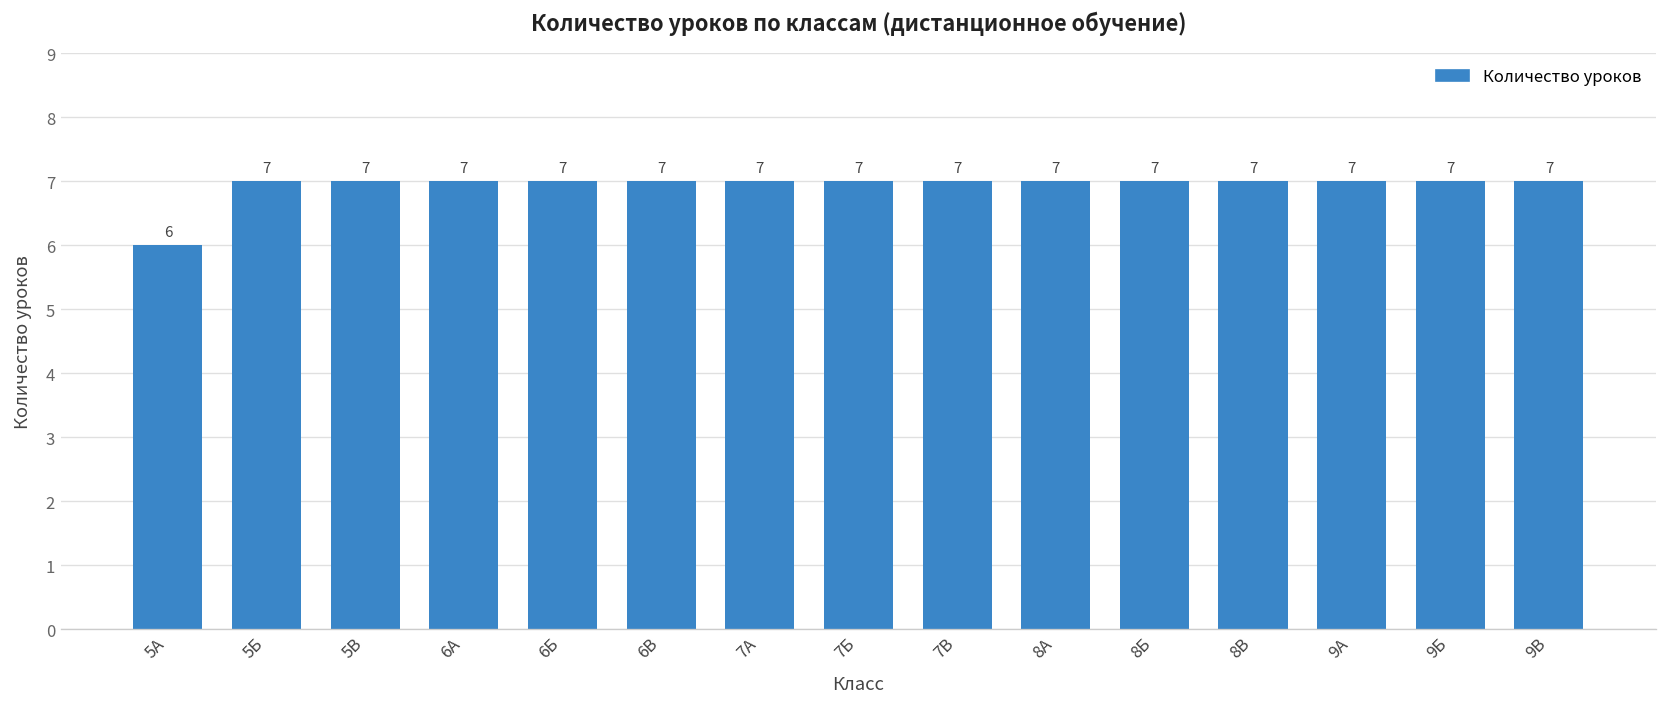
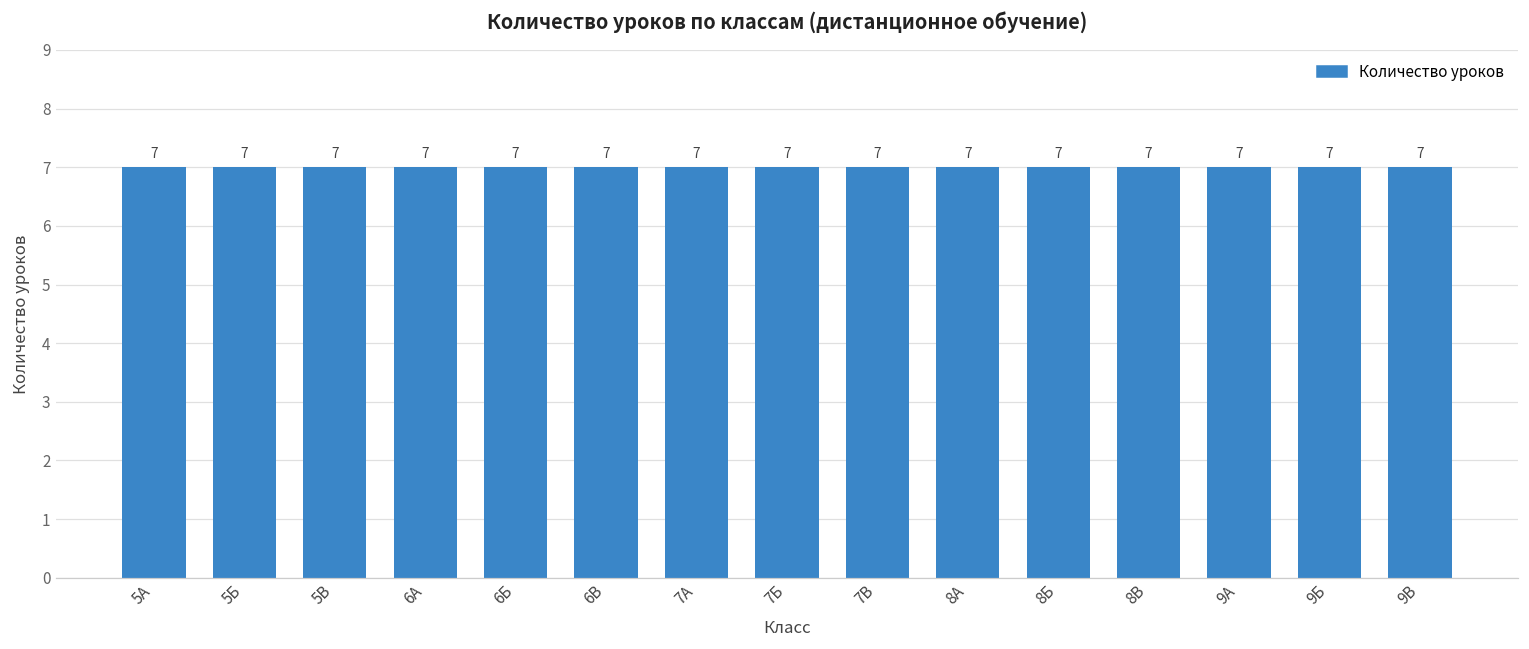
  {
-   "5А": 6,
+   "5А": 7,
    "5Б": 7,
    "5В": 7,
    "6А": 7,
    "6Б": 7,
    "6В": 7,
    "7А": 7,
    "7Б": 7,
    "7В": 7,
    "8А": 7,
    "8Б": 7,
    "8В": 7,
    "9А": 7,
    "9Б": 7,
    "9В": 7
  }
